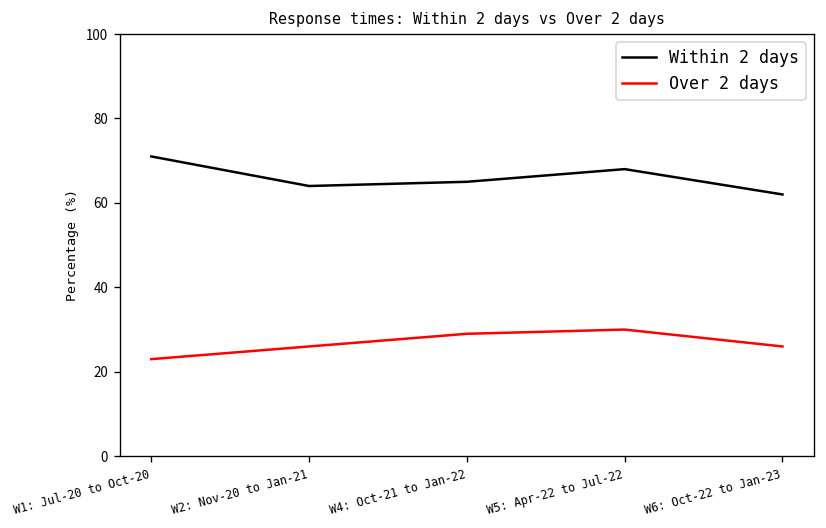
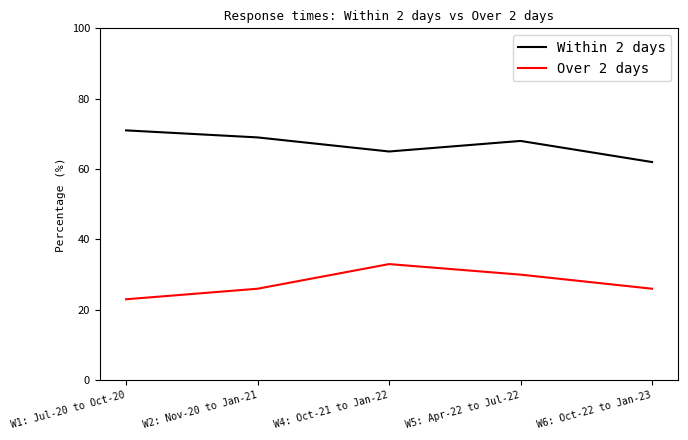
  {
    "Within 2 days": {
      "W1: Jul-20 to Oct-20": 71,
-     "W2: Nov-20 to Jan-21": 64,
+     "W2: Nov-20 to Jan-21": 69,
      "W4: Oct-21 to Jan-22": 65,
      "W5: Apr-22 to Jul-22": 68,
      "W6: Oct-22 to Jan-23": 62
    },
    "Over 2 days": {
      "W1: Jul-20 to Oct-20": 23,
      "W2: Nov-20 to Jan-21": 26,
-     "W4: Oct-21 to Jan-22": 29,
+     "W4: Oct-21 to Jan-22": 33,
      "W5: Apr-22 to Jul-22": 30,
      "W6: Oct-22 to Jan-23": 26
    }
  }
